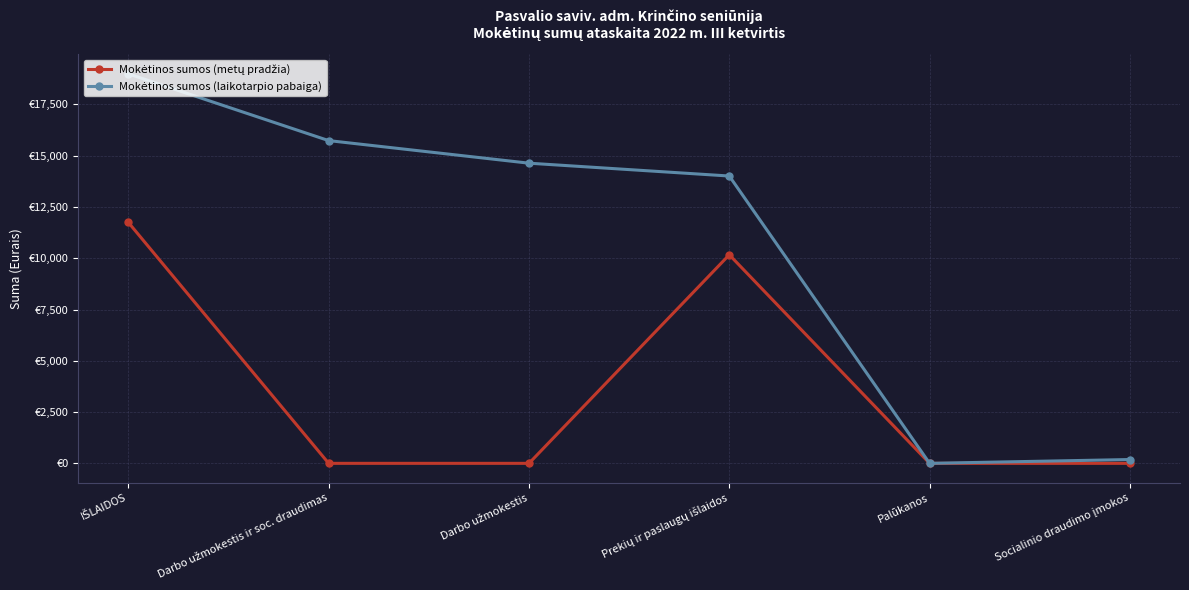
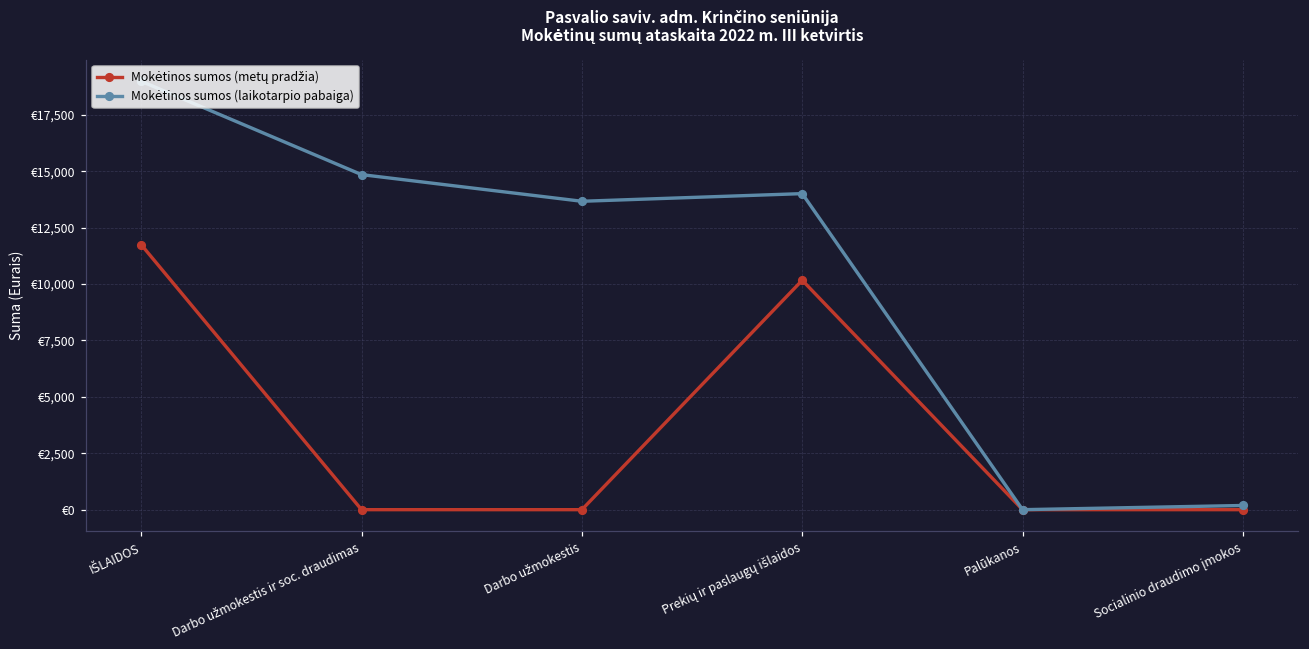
  {
    "Mokėtinos sumos (metų pradžia)": {
      "IŠLAIDOS": "€11,700",
      "Darbo užmokestis ir soc. draudimas": "€0",
      "Darbo užmokestis": "€0",
      "Prekių ir paslaugų išlaidos": "€10,200",
      "Socialinio draudimo įmokos": "€0"
    },
    "Mokėtinos sumos (laikotarpio pabaiga)": {
-     "Darbo užmokestis ir soc. draudimas": "€15,700",
-     "Darbo užmokestis": "€14,600",
+     "Darbo užmokestis ir soc. draudimas": "€14,900",
+     "Darbo užmokestis": "€13,700",
      "Prekių ir paslaugų išlaidos": "€14,000",
      "Socialinio draudimo įmokos": "€200"
    }
  }
